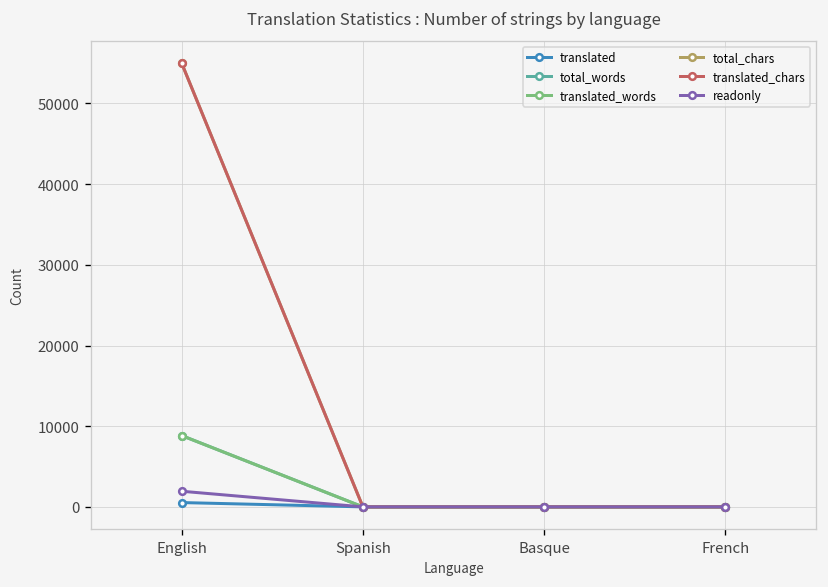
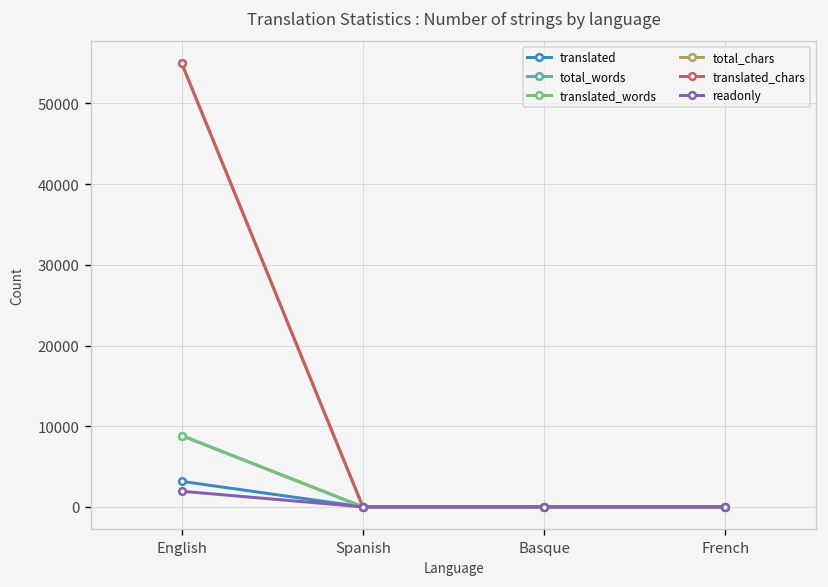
  {
    "translated": {
-     "English": 1000
+     "English": 3000
    },
    "translated_words": {
      "English": 9000
    },
    "translated_chars": {
      "English": 55000
    },
    "readonly": {
      "English": 2000
    }
  }
